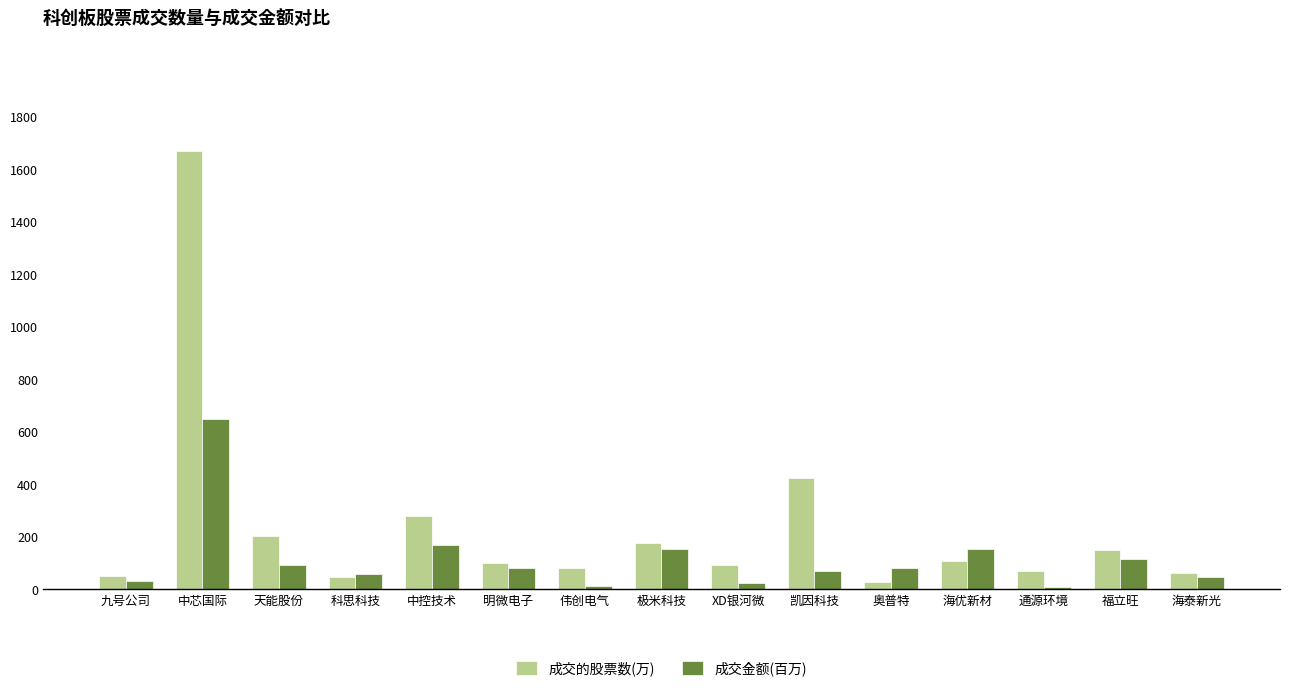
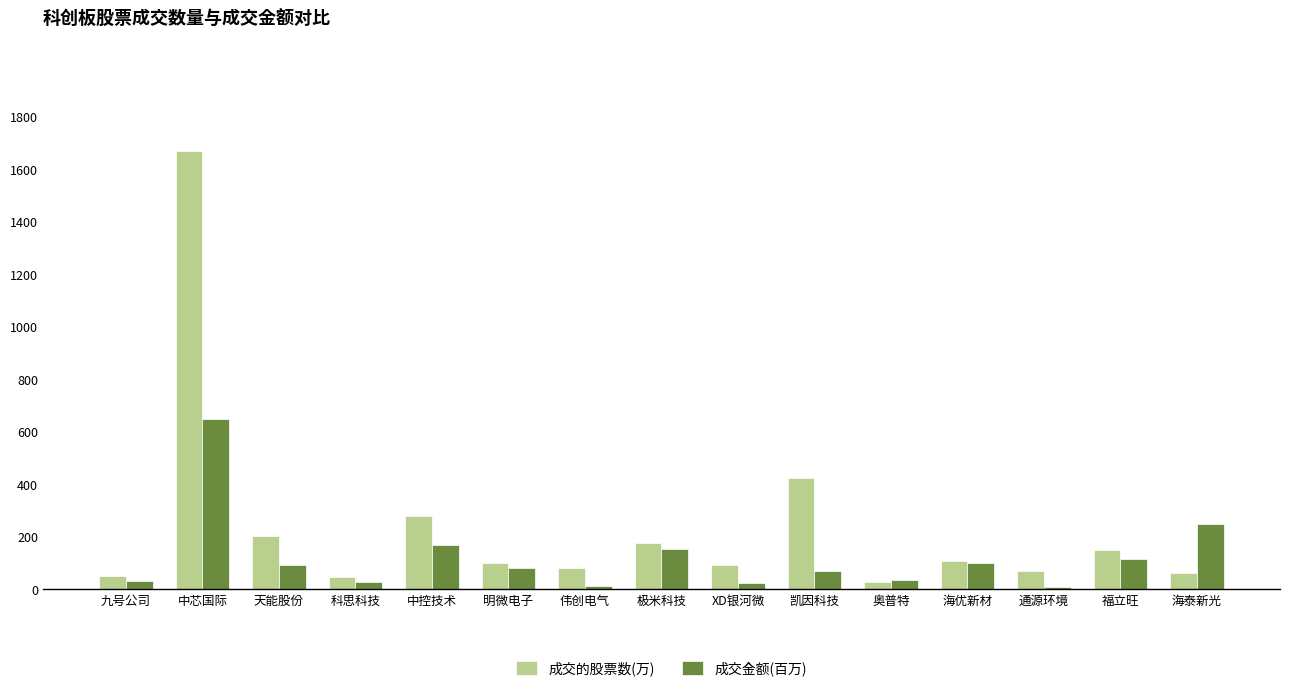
  {
    "成交的股票数(万)": {
      "九号公司": 50,
      "中芯国际": 1670,
      "天能股份": 200,
      "科思科技": 40,
      "中控技术": 280,
      "明微电子": 100,
      "伟创电气": 80,
      "极米科技": 180,
      "XD银河微": 90,
      "凯因科技": 420,
      "奥普特": 30,
      "海优新材": 110,
      "通源环境": 70,
      "福立旺": 150,
      "海泰新光": 60
    },
    "成交金额(百万)": {
      "九号公司": 30,
      "中芯国际": 650,
      "天能股份": 90,
-     "科思科技": 60,
+     "科思科技": 30,
      "中控技术": 170,
      "明微电子": 80,
      "伟创电气": 10,
      "极米科技": 150,
      "XD银河微": 20,
      "凯因科技": 70,
-     "奥普特": 80,
-     "海优新材": 150,
+     "奥普特": 40,
+     "海优新材": 100,
      "福立旺": 110,
-     "海泰新光": 50
+     "海泰新光": 250
    }
  }
